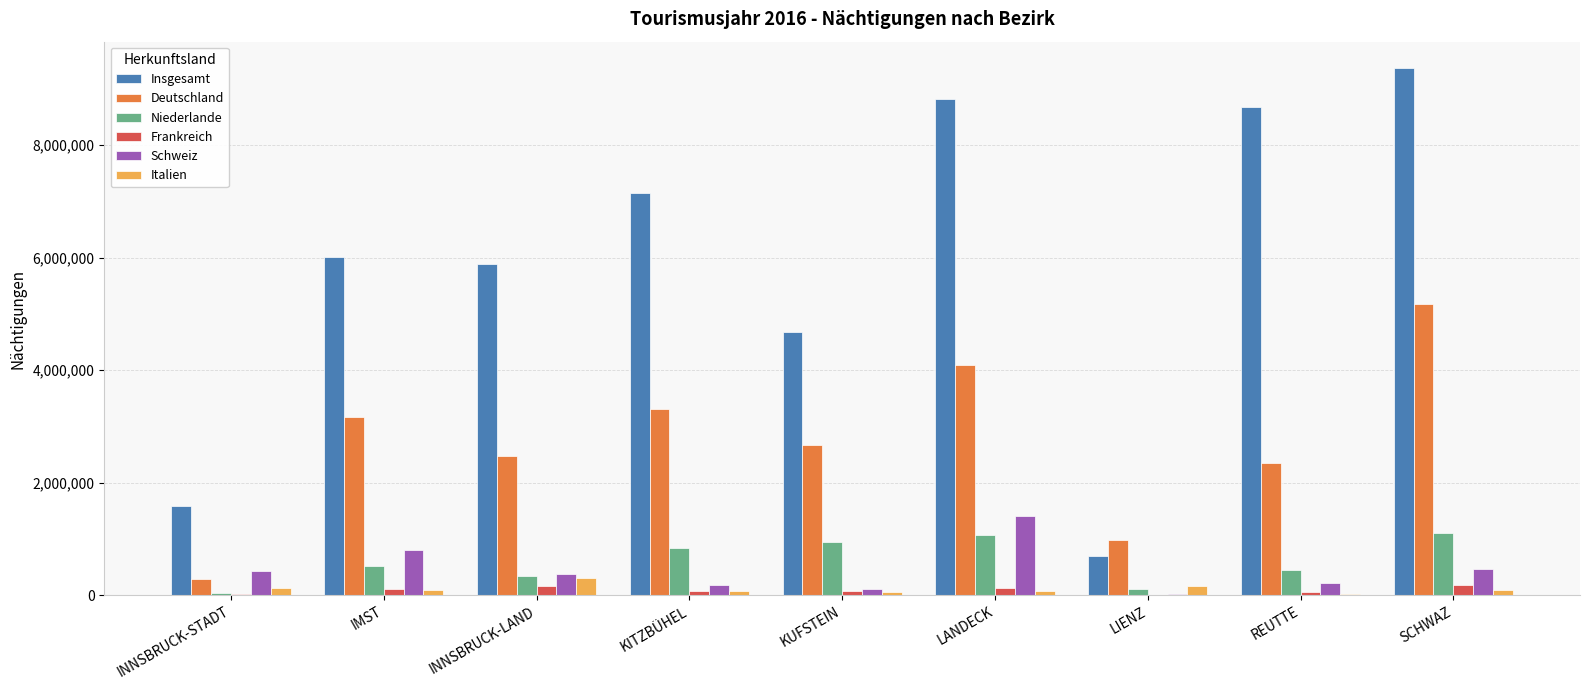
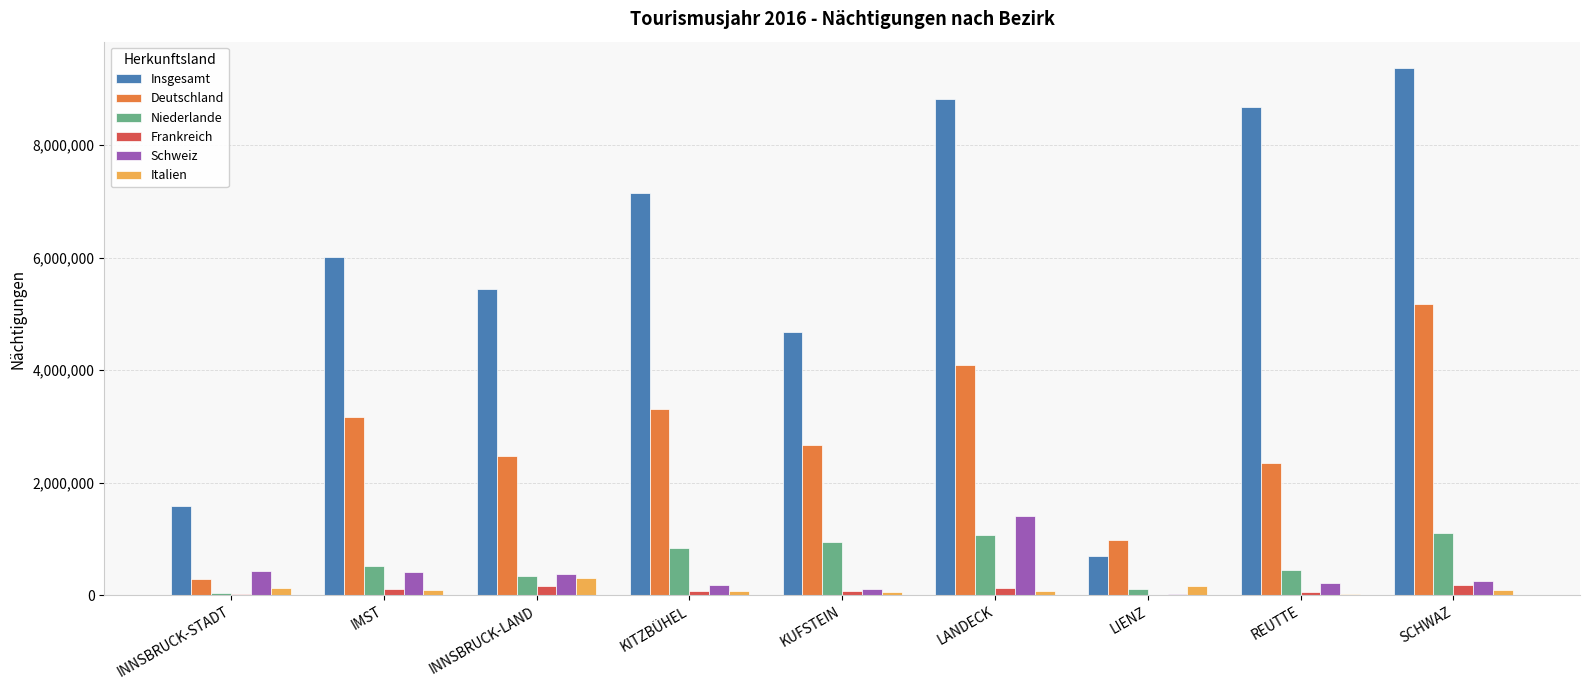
  {
    "Insgesamt": {
      "INNSBRUCK-STADT": "1,600,000",
      "IMST": "6,000,000",
-     "INNSBRUCK-LAND": "5,900,000",
+     "INNSBRUCK-LAND": "5,400,000",
      "KITZBÜHEL": "7,100,000",
      "KUFSTEIN": "4,700,000",
      "LANDECK": "8,800,000",
      "LIENZ": "700,000",
      "REUTTE": "8,700,000",
      "SCHWAZ": "9,400,000"
    },
    "Niederlande": {
      "IMST": "500,000",
      "INNSBRUCK-LAND": "300,000",
      "KITZBÜHEL": "800,000",
      "KUFSTEIN": "900,000",
      "LANDECK": "1,100,000",
      "LIENZ": "100,000",
      "REUTTE": "400,000",
      "SCHWAZ": "1,100,000"
    },
    "Schweiz": {
      "INNSBRUCK-STADT": "400,000",
-     "IMST": "800,000",
+     "IMST": "400,000",
      "INNSBRUCK-LAND": "400,000",
      "KITZBÜHEL": "200,000",
      "KUFSTEIN": "100,000",
      "LANDECK": "1,400,000",
      "REUTTE": "200,000",
-     "SCHWAZ": "500,000"
+     "SCHWAZ": "300,000"
    }
  }
